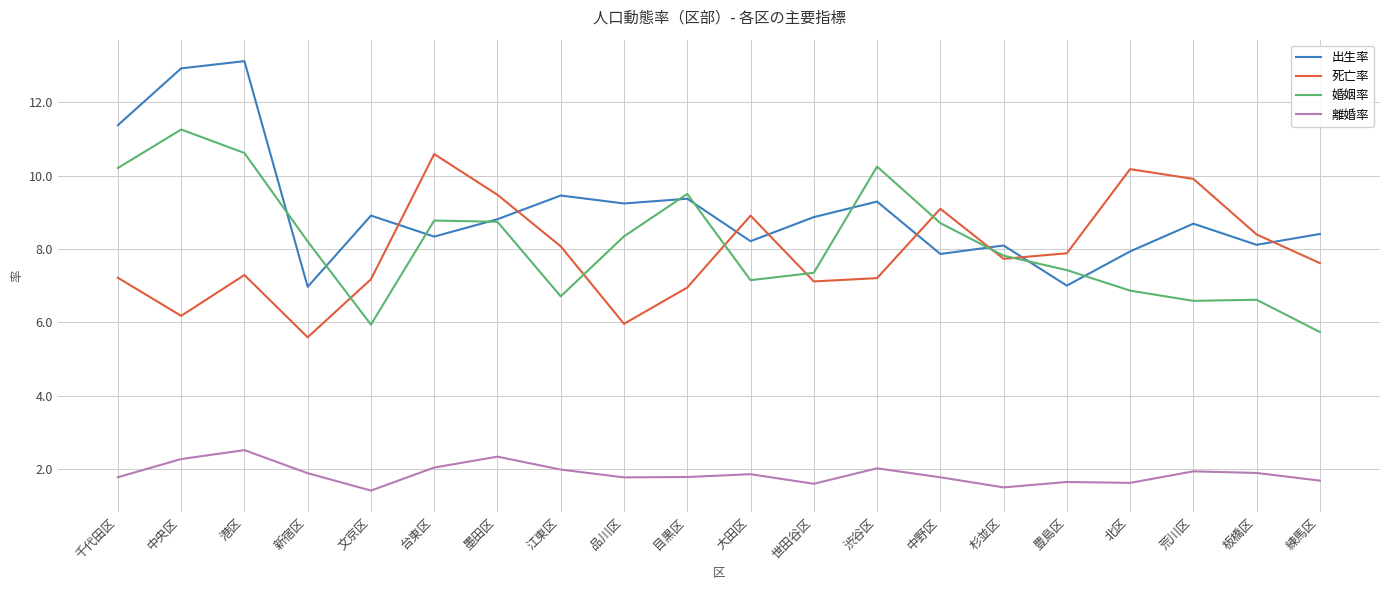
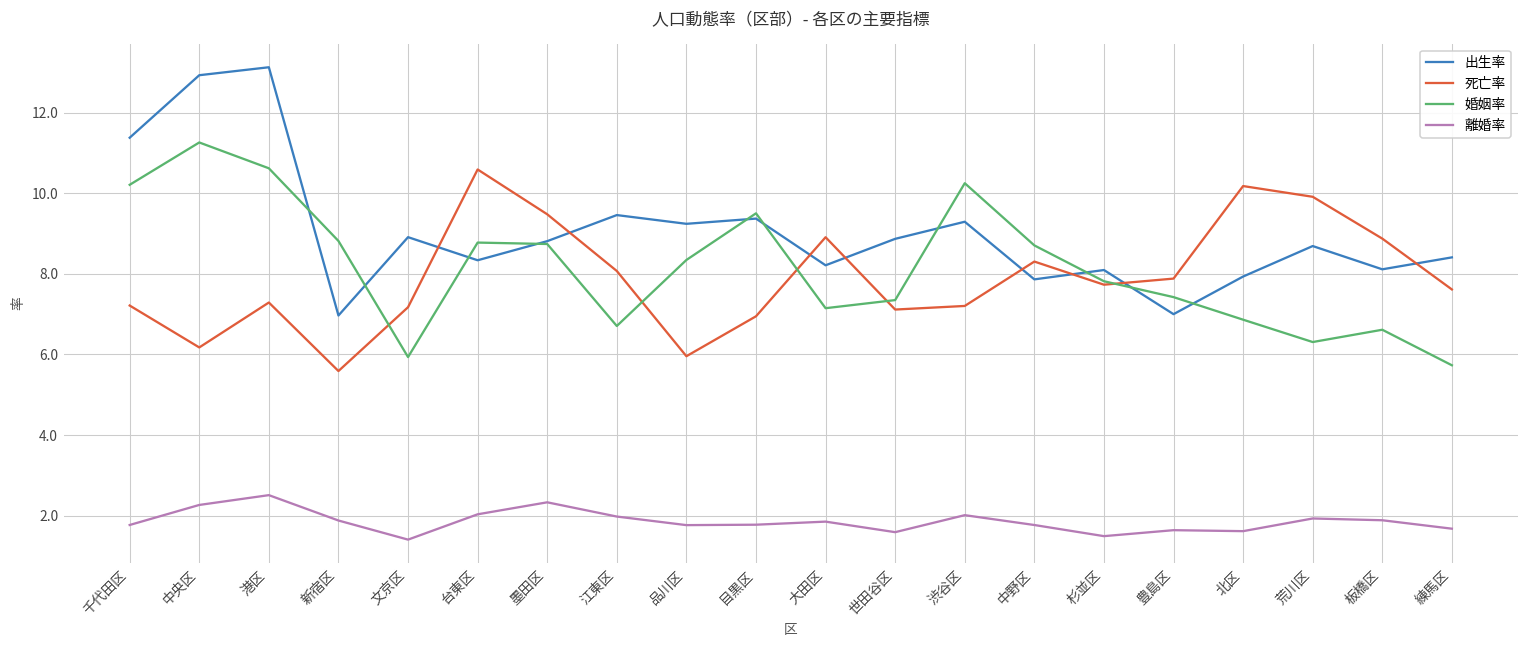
  {
    "出生率": {
      "千代田区": 11.4,
      "中央区": 12.9,
      "港区": 13.1,
      "新宿区": 7.0,
      "文京区": 8.9,
      "台東区": 8.3,
      "墨田区": 8.8,
      "江東区": 9.5,
      "品川区": 9.2,
      "目黒区": 9.4,
      "大田区": 8.2,
      "世田谷区": 8.9,
      "渋谷区": 9.3,
      "中野区": 7.9,
      "杉並区": 8.1,
      "豊島区": 7.0,
      "北区": 7.9,
      "荒川区": 8.7,
      "板橋区": 8.1,
      "練馬区": 8.4
    },
    "死亡率": {
      "千代田区": 7.2,
      "中央区": 6.2,
      "港区": 7.3,
      "新宿区": 5.6,
      "文京区": 7.2,
      "台東区": 10.6,
      "墨田区": 9.5,
      "江東区": 8.1,
      "品川区": 6.0,
      "目黒区": 6.9,
      "大田区": 8.9,
      "世田谷区": 7.1,
      "渋谷区": 7.2,
-     "中野区": 9.1,
+     "中野区": 8.3,
      "杉並区": 7.7,
      "豊島区": 7.9,
      "北区": 10.2,
      "荒川区": 9.9,
-     "板橋区": 8.4,
+     "板橋区": 8.9,
      "練馬区": 7.6
    },
    "婚姻率": {
      "千代田区": 10.2,
      "中央区": 11.3,
      "港区": 10.6,
-     "新宿区": 8.2,
+     "新宿区": 8.8,
      "文京区": 5.9,
      "台東区": 8.8,
      "墨田区": 8.7,
      "江東区": 6.7,
      "品川区": 8.3,
      "目黒区": 9.5,
      "大田区": 7.1,
      "世田谷区": 7.3,
      "渋谷区": 10.2,
      "中野区": 8.7,
      "杉並区": 7.8,
      "豊島区": 7.4,
      "北区": 6.9,
-     "荒川区": 6.6,
+     "荒川区": 6.3,
      "板橋区": 6.6,
      "練馬区": 5.7
    },
    "離婚率": {
      "千代田区": 1.8,
      "中央区": 2.3,
      "港区": 2.5,
      "新宿区": 1.9,
      "文京区": 1.4,
      "台東区": 2.0,
      "墨田区": 2.3,
      "江東区": 2.0,
      "品川区": 1.8,
      "目黒区": 1.8,
      "大田区": 1.9,
      "世田谷区": 1.6,
      "渋谷区": 2.0,
      "中野区": 1.8,
      "杉並区": 1.5,
      "豊島区": 1.6,
      "北区": 1.6,
      "荒川区": 1.9,
      "板橋区": 1.9,
      "練馬区": 1.7
    }
  }
